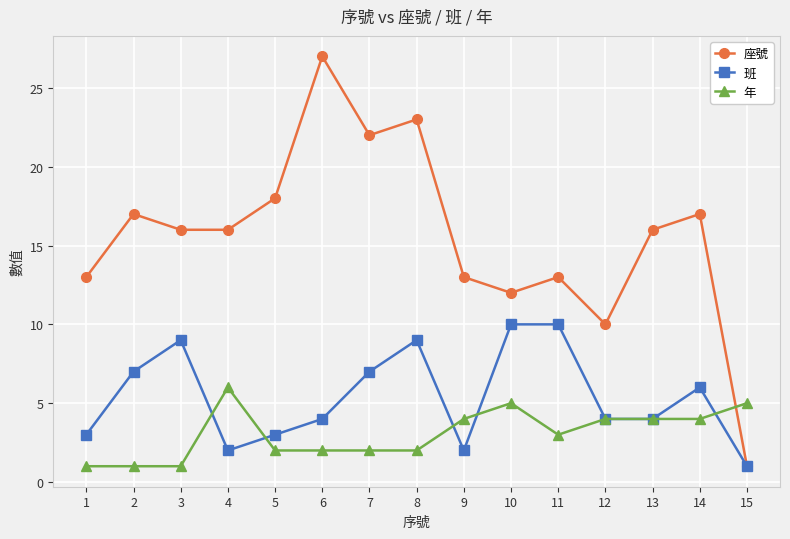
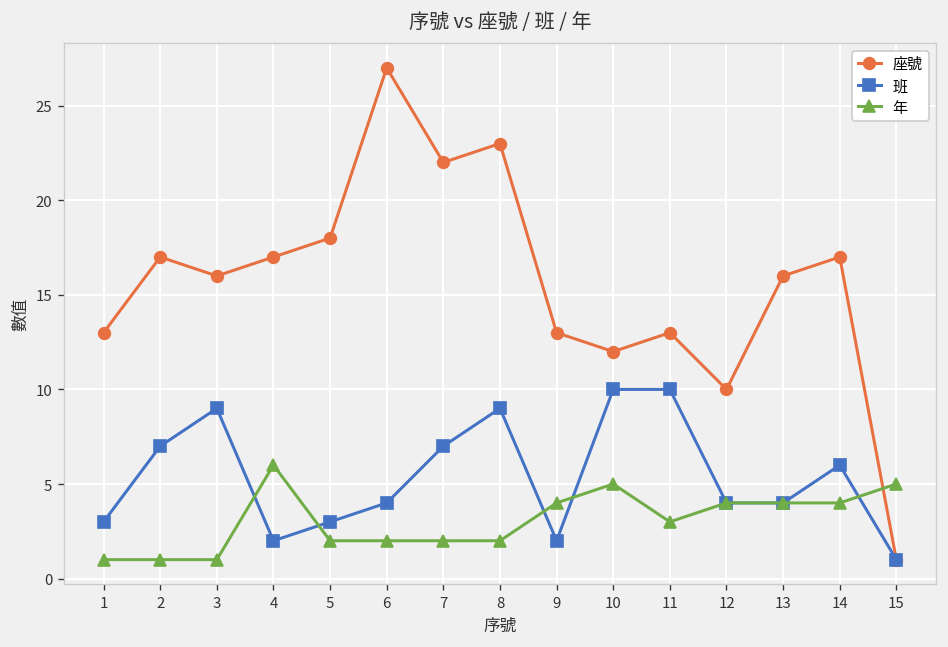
  {
    "座號": {
      "1": 13,
      "2": 17,
      "3": 16,
-     "4": 16,
+     "4": 17,
      "5": 18,
      "6": 27,
      "7": 22,
      "8": 23,
      "9": 13,
      "10": 12,
      "11": 13,
      "12": 10,
      "13": 16,
      "14": 17
    },
    "班": {
      "1": 3,
      "2": 7,
      "3": 9,
      "4": 2,
      "5": 3,
      "6": 4,
      "7": 7,
      "8": 9,
      "9": 2,
      "10": 10,
      "11": 10,
      "14": 6
    },
    "年": {
      "1": 1,
      "2": 1,
      "3": 1,
      "4": 6,
      "5": 2,
      "6": 2,
      "7": 2,
      "8": 2,
      "9": 4,
      "10": 5,
      "11": 3,
      "14": 4,
      "15": 5
    }
  }
